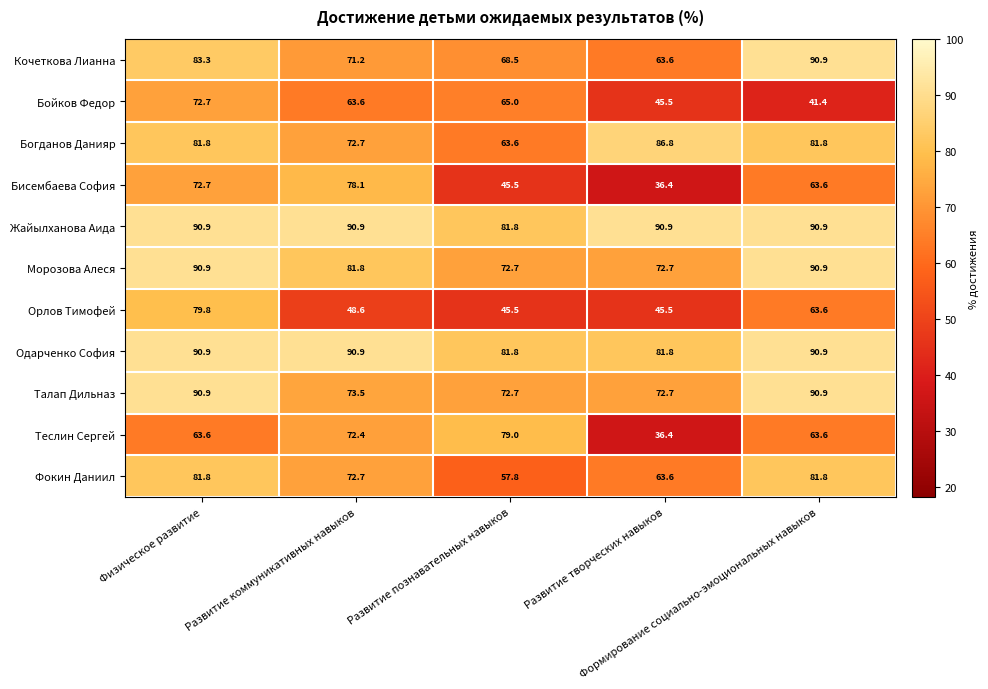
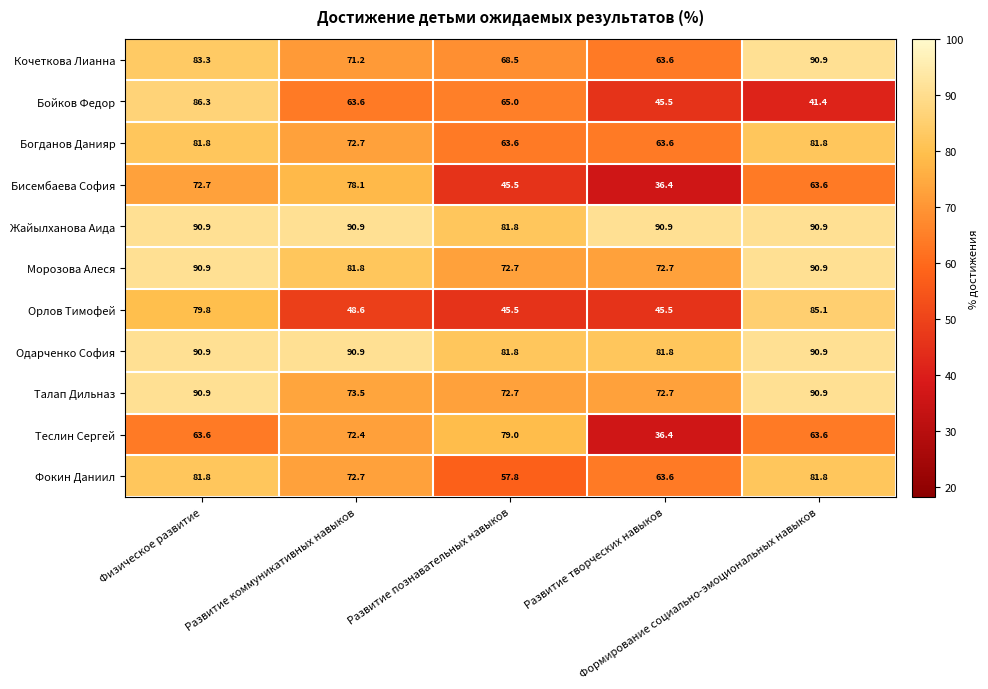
  {
    "Кочеткова Лианна": {
      "Физическое развитие": 83.3,
      "Развитие коммуникативных навыков": 71.2,
      "Развитие познавательных навыков": 68.5,
      "Развитие творческих навыков": 63.6,
      "Формирование социально-эмоциональных навыков": 90.9
    },
    "Бойков Федор": {
-     "Физическое развитие": 72.7,
+     "Физическое развитие": 86.3,
      "Развитие коммуникативных навыков": 63.6,
      "Развитие познавательных навыков": 65.0,
      "Развитие творческих навыков": 45.5,
      "Формирование социально-эмоциональных навыков": 41.4
    },
    "Богданов Данияр": {
      "Физическое развитие": 81.8,
      "Развитие коммуникативных навыков": 72.7,
      "Развитие познавательных навыков": 63.6,
-     "Развитие творческих навыков": 86.8,
+     "Развитие творческих навыков": 63.6,
      "Формирование социально-эмоциональных навыков": 81.8
    },
    "Бисембаева София": {
      "Физическое развитие": 72.7,
      "Развитие коммуникативных навыков": 78.1,
      "Развитие познавательных навыков": 45.5,
      "Развитие творческих навыков": 36.4,
      "Формирование социально-эмоциональных навыков": 63.6
    },
    "Жайылханова Аида": {
      "Физическое развитие": 90.9,
      "Развитие коммуникативных навыков": 90.9,
      "Развитие познавательных навыков": 81.8,
      "Развитие творческих навыков": 90.9,
      "Формирование социально-эмоциональных навыков": 90.9
    },
    "Морозова Алеся": {
      "Физическое развитие": 90.9,
      "Развитие коммуникативных навыков": 81.8,
      "Развитие познавательных навыков": 72.7,
      "Развитие творческих навыков": 72.7,
      "Формирование социально-эмоциональных навыков": 90.9
    },
    "Орлов Тимофей": {
      "Физическое развитие": 79.8,
      "Развитие коммуникативных навыков": 48.6,
      "Развитие познавательных навыков": 45.5,
      "Развитие творческих навыков": 45.5,
-     "Формирование социально-эмоциональных навыков": 63.6
+     "Формирование социально-эмоциональных навыков": 85.1
    },
    "Одарченко София": {
      "Физическое развитие": 90.9,
      "Развитие коммуникативных навыков": 90.9,
      "Развитие познавательных навыков": 81.8,
      "Развитие творческих навыков": 81.8,
      "Формирование социально-эмоциональных навыков": 90.9
    },
    "Талап Дильназ": {
      "Физическое развитие": 90.9,
      "Развитие коммуникативных навыков": 73.5,
      "Развитие познавательных навыков": 72.7,
      "Развитие творческих навыков": 72.7,
      "Формирование социально-эмоциональных навыков": 90.9
    },
    "Теслин Сергей": {
      "Физическое развитие": 63.6,
      "Развитие коммуникативных навыков": 72.4,
      "Развитие познавательных навыков": 79.0,
      "Развитие творческих навыков": 36.4,
      "Формирование социально-эмоциональных навыков": 63.6
    },
    "Фокин Даниил": {
      "Физическое развитие": 81.8,
      "Развитие коммуникативных навыков": 72.7,
      "Развитие познавательных навыков": 57.8,
      "Развитие творческих навыков": 63.6,
      "Формирование социально-эмоциональных навыков": 81.8
    }
  }
